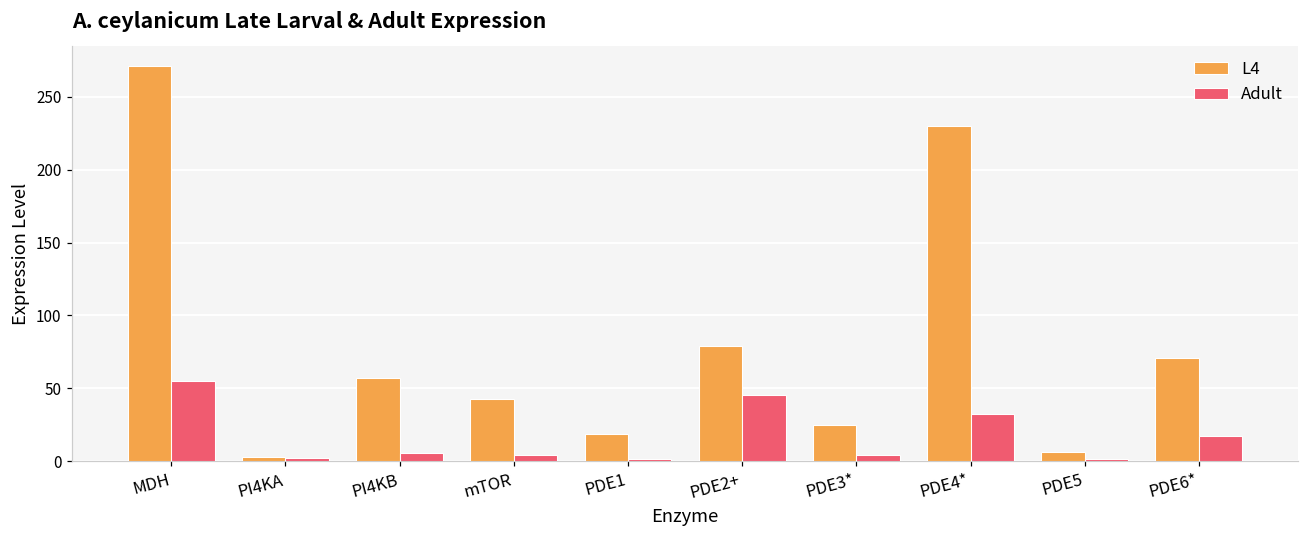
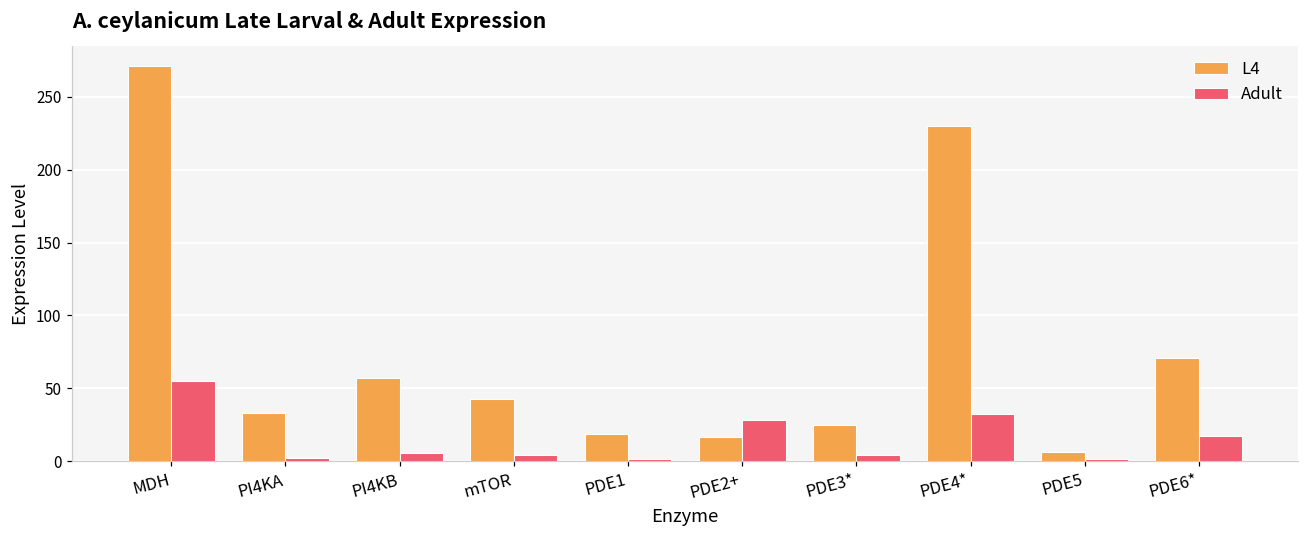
  {
    "L4": {
      "MDH": 271,
-     "PI4KA": 3,
+     "PI4KA": 33,
      "PI4KB": 57,
      "mTOR": 43,
      "PDE1": 18,
-     "PDE2+": 79,
+     "PDE2+": 17,
      "PDE3*": 25,
      "PDE4*": 230,
      "PDE5": 6,
      "PDE6*": 71
    },
    "Adult": {
      "MDH": 55,
      "PI4KA": 2,
      "PI4KB": 5,
      "mTOR": 4,
-     "PDE2+": 45,
+     "PDE2+": 28,
      "PDE3*": 4,
      "PDE4*": 32,
      "PDE6*": 18
    }
  }
